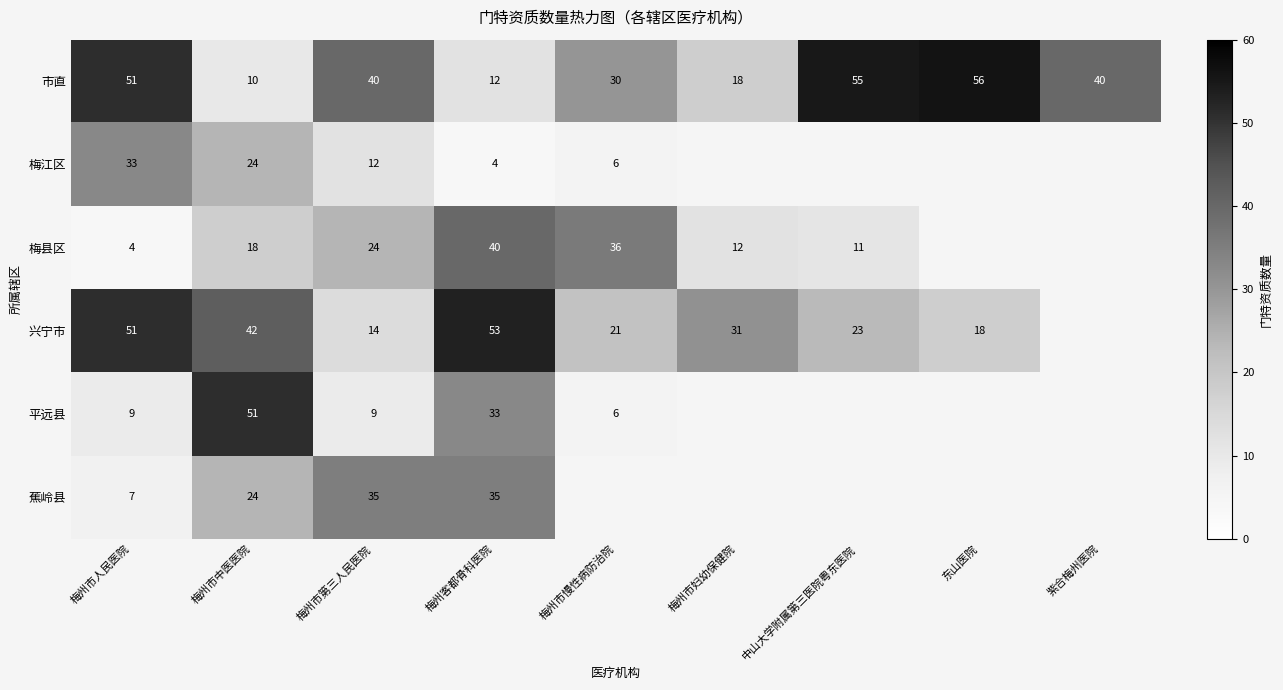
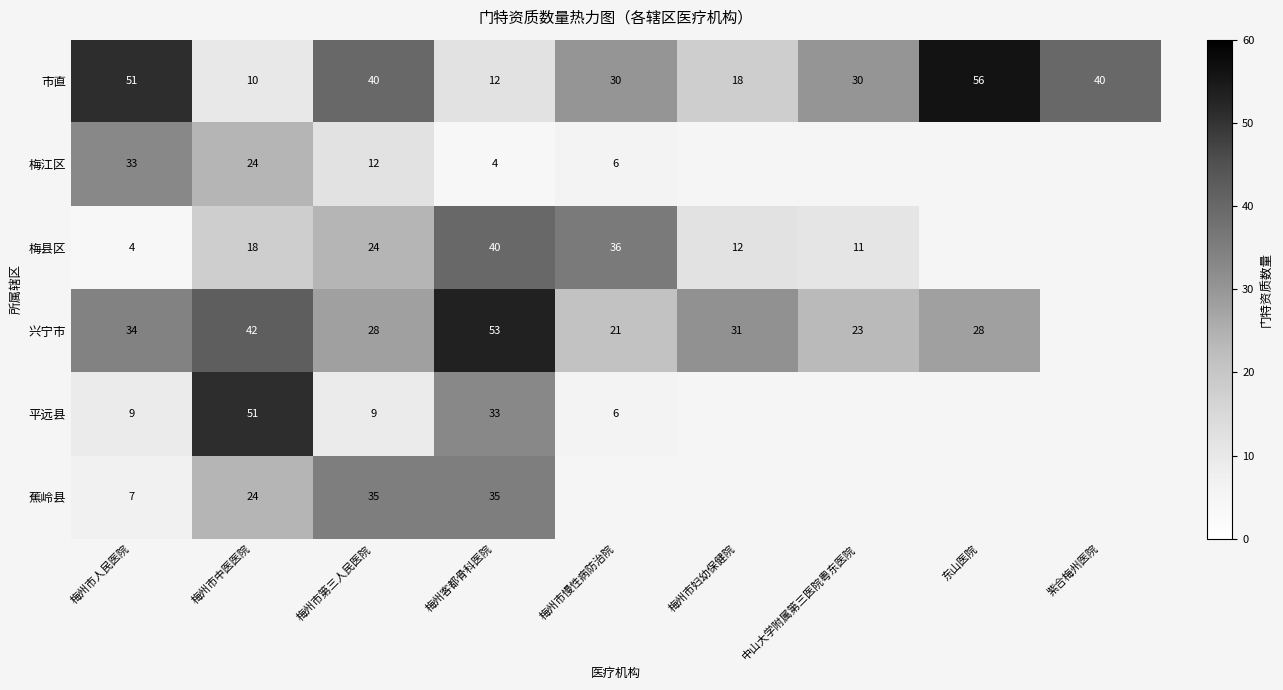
  {
    "市直": {
      "梅州市人民医院": 51,
      "梅州市中医医院": 10,
      "梅州市第三人民医院": 40,
      "梅州客都骨科医院": 12,
      "梅州市慢性病防治院": 30,
      "梅州市妇幼保健院": 18,
-     "中山大学附属第三医院粤东医院": 55,
+     "中山大学附属第三医院粤东医院": 30,
      "东山医院": 56,
      "紫合梅州医院": 40
    },
    "梅江区": {
      "梅州市人民医院": 33,
      "梅州市中医医院": 24,
      "梅州市第三人民医院": 12,
      "梅州客都骨科医院": 4,
      "梅州市慢性病防治院": 6
    },
    "梅县区": {
      "梅州市人民医院": 4,
      "梅州市中医医院": 18,
      "梅州市第三人民医院": 24,
      "梅州客都骨科医院": 40,
      "梅州市慢性病防治院": 36,
      "梅州市妇幼保健院": 12,
      "中山大学附属第三医院粤东医院": 11
    },
    "兴宁市": {
-     "梅州市人民医院": 51,
+     "梅州市人民医院": 34,
      "梅州市中医医院": 42,
-     "梅州市第三人民医院": 14,
+     "梅州市第三人民医院": 28,
      "梅州客都骨科医院": 53,
      "梅州市慢性病防治院": 21,
      "梅州市妇幼保健院": 31,
      "中山大学附属第三医院粤东医院": 23,
-     "东山医院": 18
+     "东山医院": 28
    },
    "平远县": {
      "梅州市人民医院": 9,
      "梅州市中医医院": 51,
      "梅州市第三人民医院": 9,
      "梅州客都骨科医院": 33,
      "梅州市慢性病防治院": 6
    },
    "蕉岭县": {
      "梅州市人民医院": 7,
      "梅州市中医医院": 24,
      "梅州市第三人民医院": 35,
      "梅州客都骨科医院": 35
    }
  }
